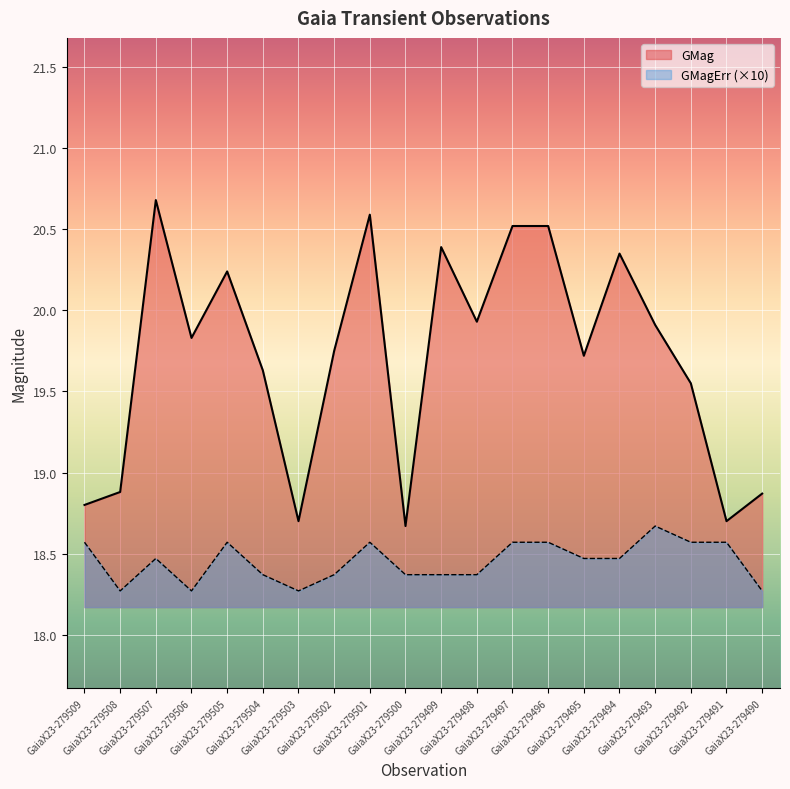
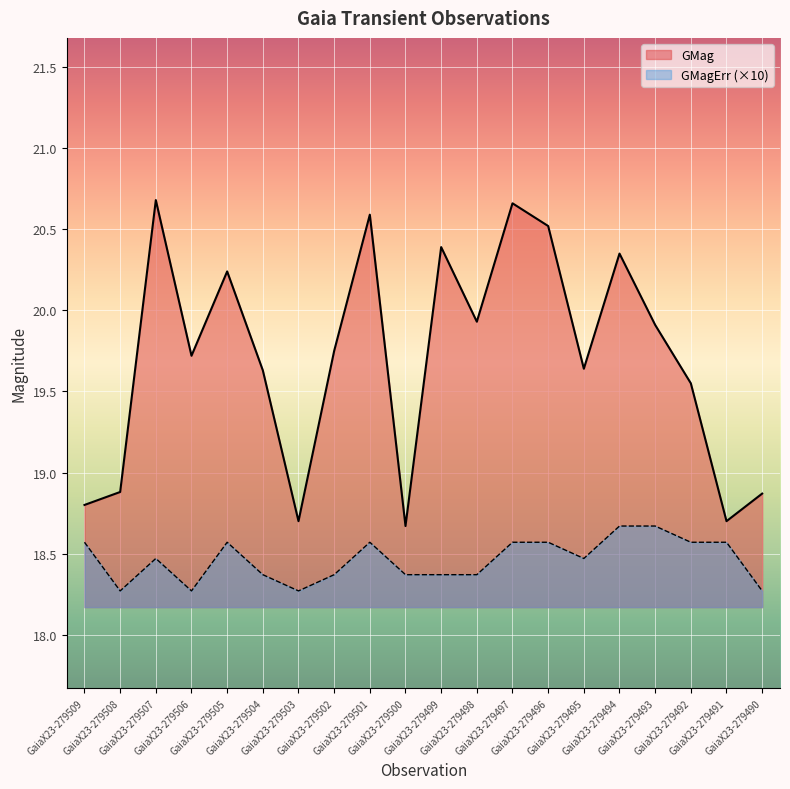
  {
    "GMag": {
      "GaiaX23-279509": 18.80,
      "GaiaX23-279508": 18.88,
      "GaiaX23-279507": 20.68,
-     "GaiaX23-279506": 19.83,
+     "GaiaX23-279506": 19.72,
      "GaiaX23-279505": 20.24,
      "GaiaX23-279504": 19.63,
      "GaiaX23-279503": 18.70,
      "GaiaX23-279502": 19.75,
      "GaiaX23-279501": 20.59,
      "GaiaX23-279500": 18.67,
      "GaiaX23-279499": 20.39,
      "GaiaX23-279498": 19.93,
-     "GaiaX23-279497": 20.52,
+     "GaiaX23-279497": 20.66,
      "GaiaX23-279496": 20.52,
-     "GaiaX23-279495": 19.72,
+     "GaiaX23-279495": 19.64,
      "GaiaX23-279494": 20.35,
      "GaiaX23-279493": 19.91,
      "GaiaX23-279492": 19.55,
      "GaiaX23-279491": 18.70,
      "GaiaX23-279490": 18.87
    },
    "GMagErr (×10)": {
      "GaiaX23-279509": 18.57,
      "GaiaX23-279508": 18.27,
      "GaiaX23-279507": 18.47,
      "GaiaX23-279506": 18.27,
      "GaiaX23-279505": 18.57,
      "GaiaX23-279504": 18.37,
      "GaiaX23-279503": 18.27,
      "GaiaX23-279502": 18.37,
      "GaiaX23-279501": 18.57,
      "GaiaX23-279500": 18.37,
      "GaiaX23-279499": 18.37,
      "GaiaX23-279498": 18.37,
      "GaiaX23-279497": 18.57,
      "GaiaX23-279496": 18.57,
      "GaiaX23-279495": 18.47,
-     "GaiaX23-279494": 18.47,
+     "GaiaX23-279494": 18.67,
      "GaiaX23-279493": 18.67,
      "GaiaX23-279492": 18.57,
      "GaiaX23-279491": 18.57,
      "GaiaX23-279490": 18.27
    }
  }
